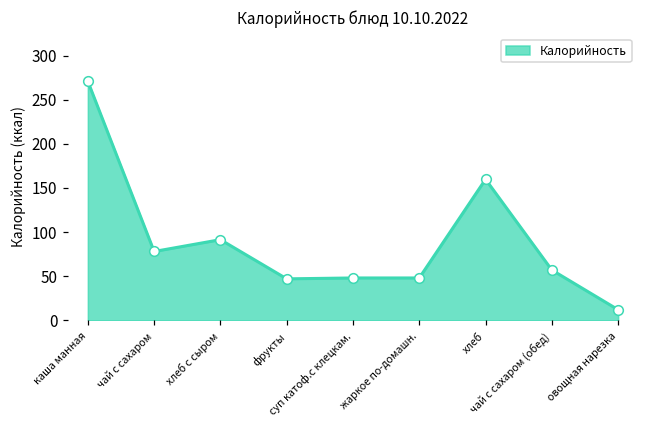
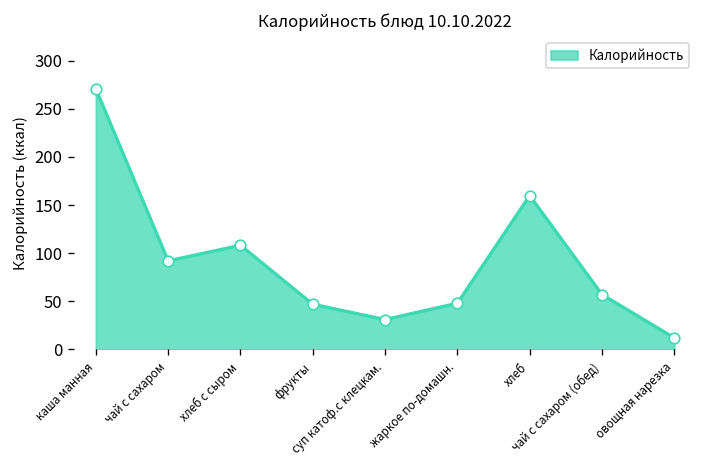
  {
    "каша манная": 270,
-   "чай с сахаром": 80,
-   "хлеб с сыром": 90,
+   "чай с сахаром": 90,
+   "хлеб с сыром": 110,
    "фрукты": 50,
-   "суп катоф.с клецкам.": 50,
+   "суп катоф.с клецкам.": 30,
    "жаркое по-домашн.": 50,
    "хлеб": 160,
    "чай с сахаром (обед)": 60,
    "овощная нарезка": 10
  }
